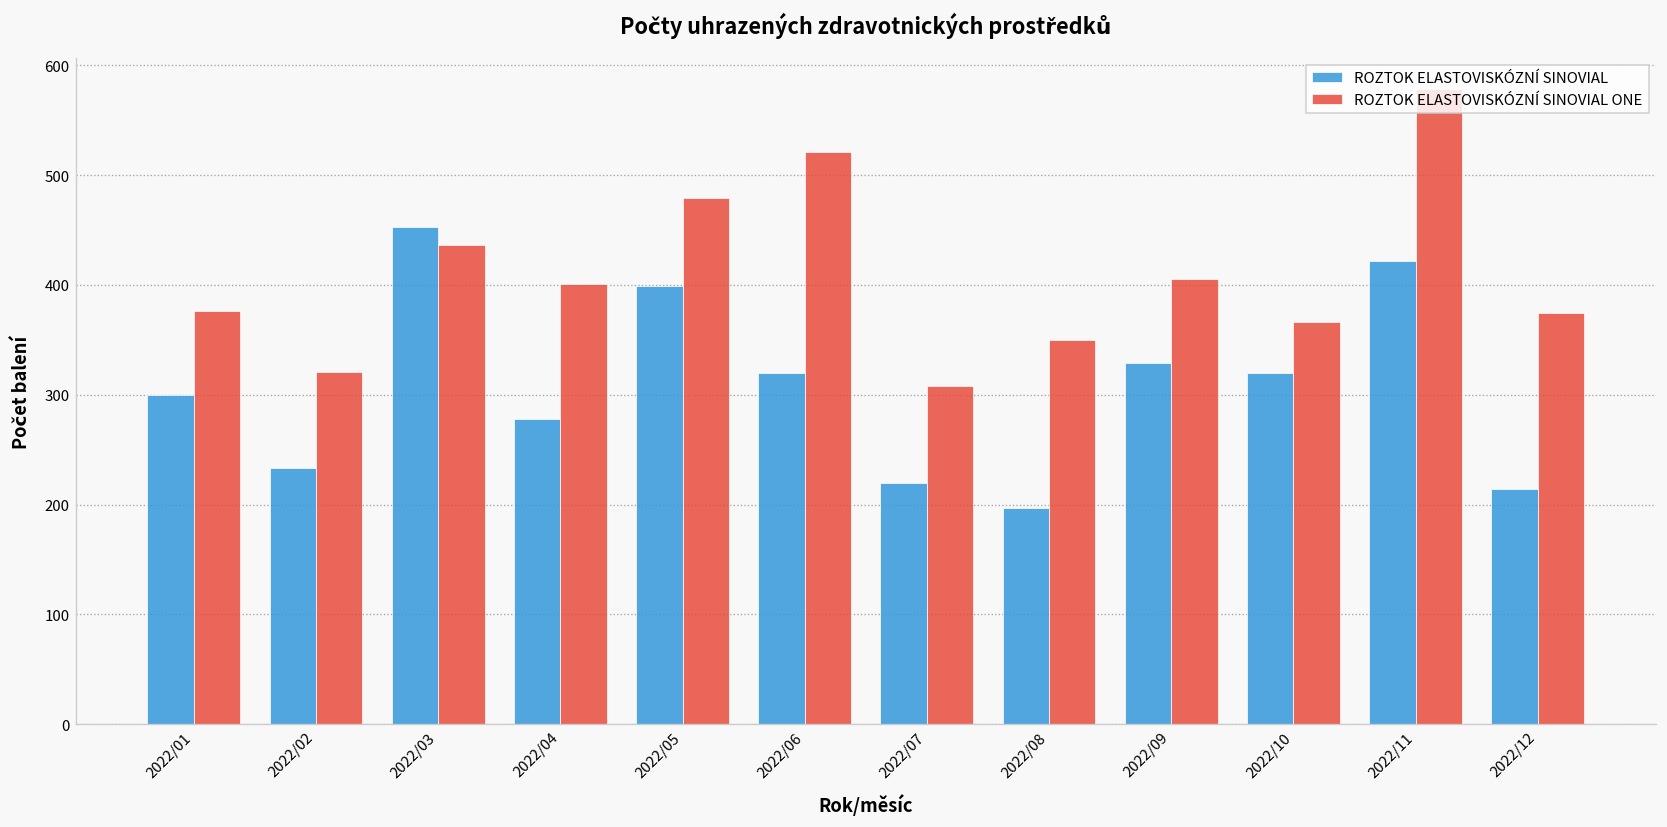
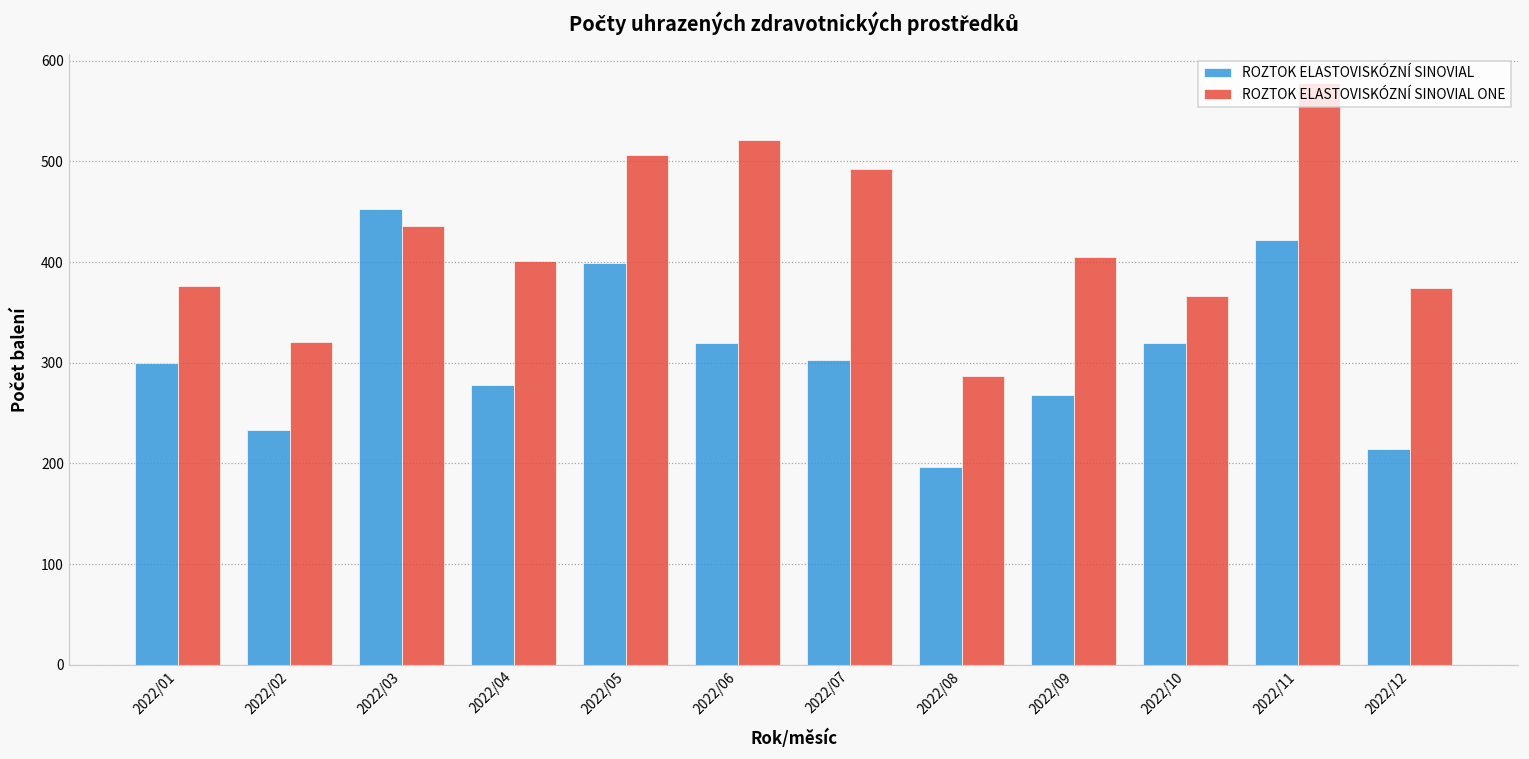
  {
    "ROZTOK ELASTOVISKÓZNÍ SINOVIAL": {
      "2022/01": 300,
      "2022/02": 230,
      "2022/03": 450,
      "2022/04": 280,
      "2022/05": 400,
      "2022/06": 320,
-     "2022/07": 220,
+     "2022/07": 300,
      "2022/08": 200,
-     "2022/09": 330,
+     "2022/09": 270,
      "2022/10": 320,
      "2022/11": 420,
      "2022/12": 210
    },
    "ROZTOK ELASTOVISKÓZNÍ SINOVIAL ONE": {
      "2022/01": 380,
      "2022/02": 320,
      "2022/03": 440,
      "2022/04": 400,
-     "2022/05": 480,
+     "2022/05": 510,
      "2022/06": 520,
-     "2022/07": 310,
-     "2022/08": 350,
+     "2022/07": 490,
+     "2022/08": 290,
      "2022/09": 410,
      "2022/10": 370,
      "2022/12": 370
    }
  }
